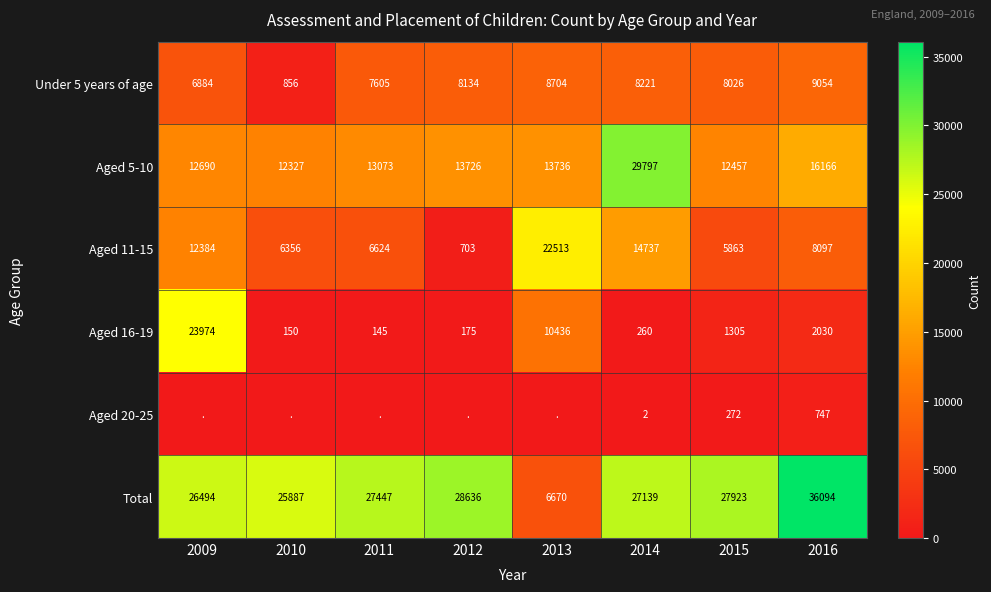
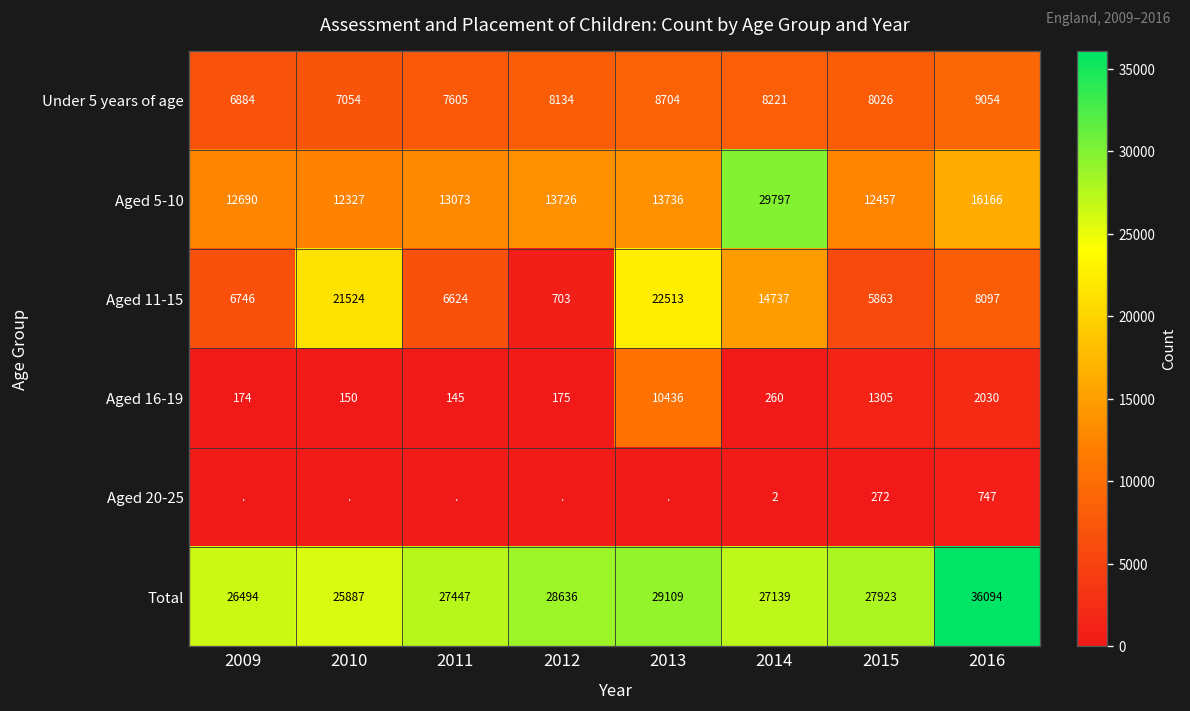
  {
    "Under 5 years of age": {
      "2009": 6884,
-     "2010": 856,
+     "2010": 7054,
      "2011": 7605,
      "2012": 8134,
      "2013": 8704,
      "2014": 8221,
      "2015": 8026,
      "2016": 9054
    },
    "Aged 5-10": {
      "2009": 12690,
      "2010": 12327,
      "2011": 13073,
      "2012": 13726,
      "2013": 13736,
      "2014": 29797,
      "2015": 12457,
      "2016": 16166
    },
    "Aged 11-15": {
-     "2009": 12384,
-     "2010": 6356,
+     "2009": 6746,
+     "2010": 21524,
      "2011": 6624,
      "2012": 703,
      "2013": 22513,
      "2014": 14737,
      "2015": 5863,
      "2016": 8097
    },
    "Aged 16-19": {
-     "2009": 23974,
+     "2009": 174,
      "2010": 150,
      "2011": 145,
      "2012": 175,
      "2013": 10436,
      "2014": 260,
      "2015": 1305,
      "2016": 2030
    },
    "Aged 20-25": {
      "2014": 2,
      "2015": 272,
      "2016": 747
    },
    "Total": {
      "2009": 26494,
      "2010": 25887,
      "2011": 27447,
      "2012": 28636,
-     "2013": 6670,
+     "2013": 29109,
      "2014": 27139,
      "2015": 27923,
      "2016": 36094
    }
  }
